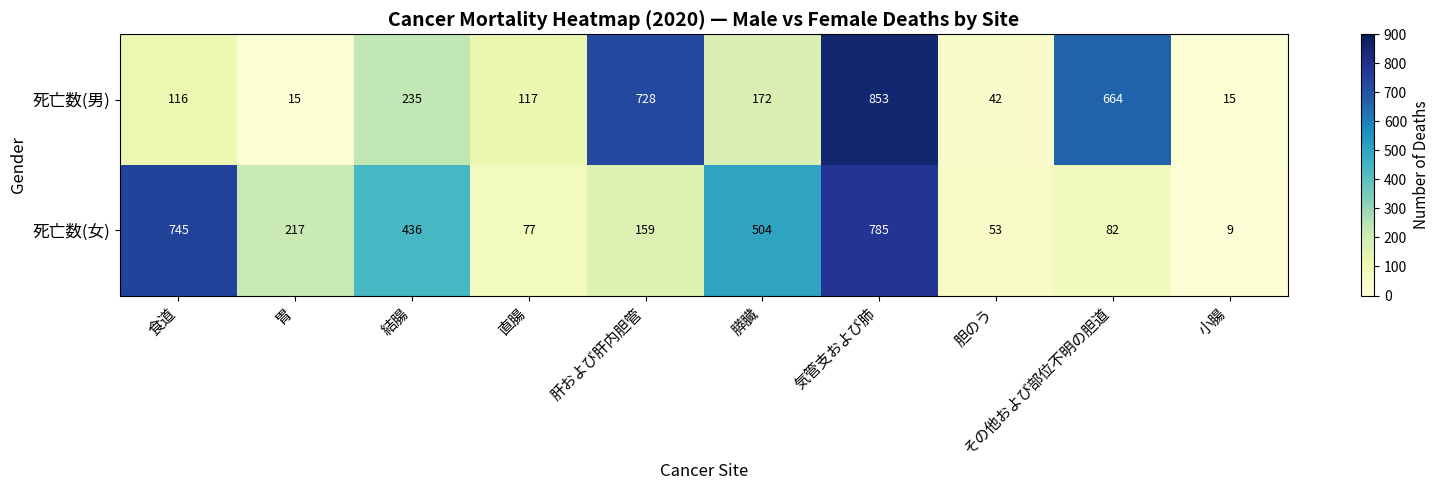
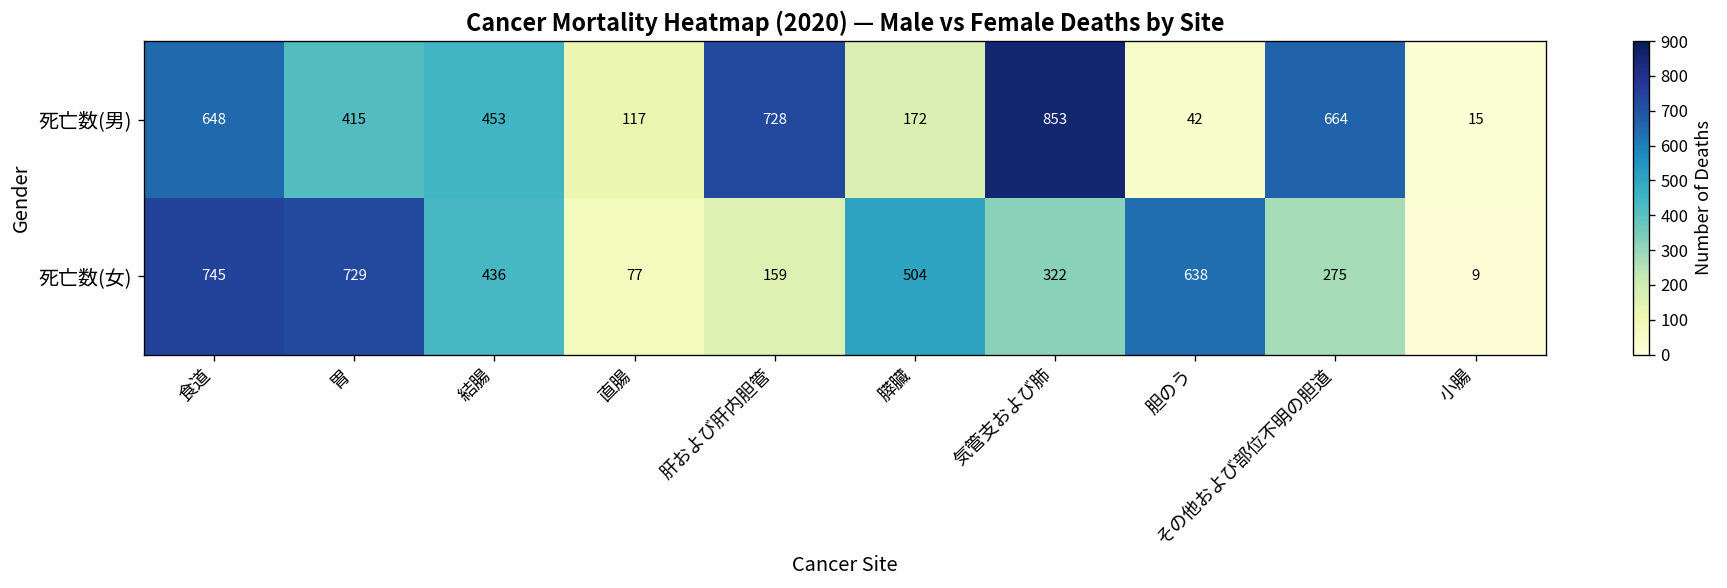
  {
    "死亡数(男)": {
-     "食道": 116,
-     "胃": 15,
-     "結腸": 235,
+     "食道": 648,
+     "胃": 415,
+     "結腸": 453,
      "直腸": 117,
      "肝および肝内胆管": 728,
      "膵臓": 172,
      "気管支および肺": 853,
      "胆のう": 42,
      "その他および部位不明の胆道": 664,
      "小腸": 15
    },
    "死亡数(女)": {
      "食道": 745,
-     "胃": 217,
+     "胃": 729,
      "結腸": 436,
      "直腸": 77,
      "肝および肝内胆管": 159,
      "膵臓": 504,
-     "気管支および肺": 785,
-     "胆のう": 53,
-     "その他および部位不明の胆道": 82,
+     "気管支および肺": 322,
+     "胆のう": 638,
+     "その他および部位不明の胆道": 275,
      "小腸": 9
    }
  }
